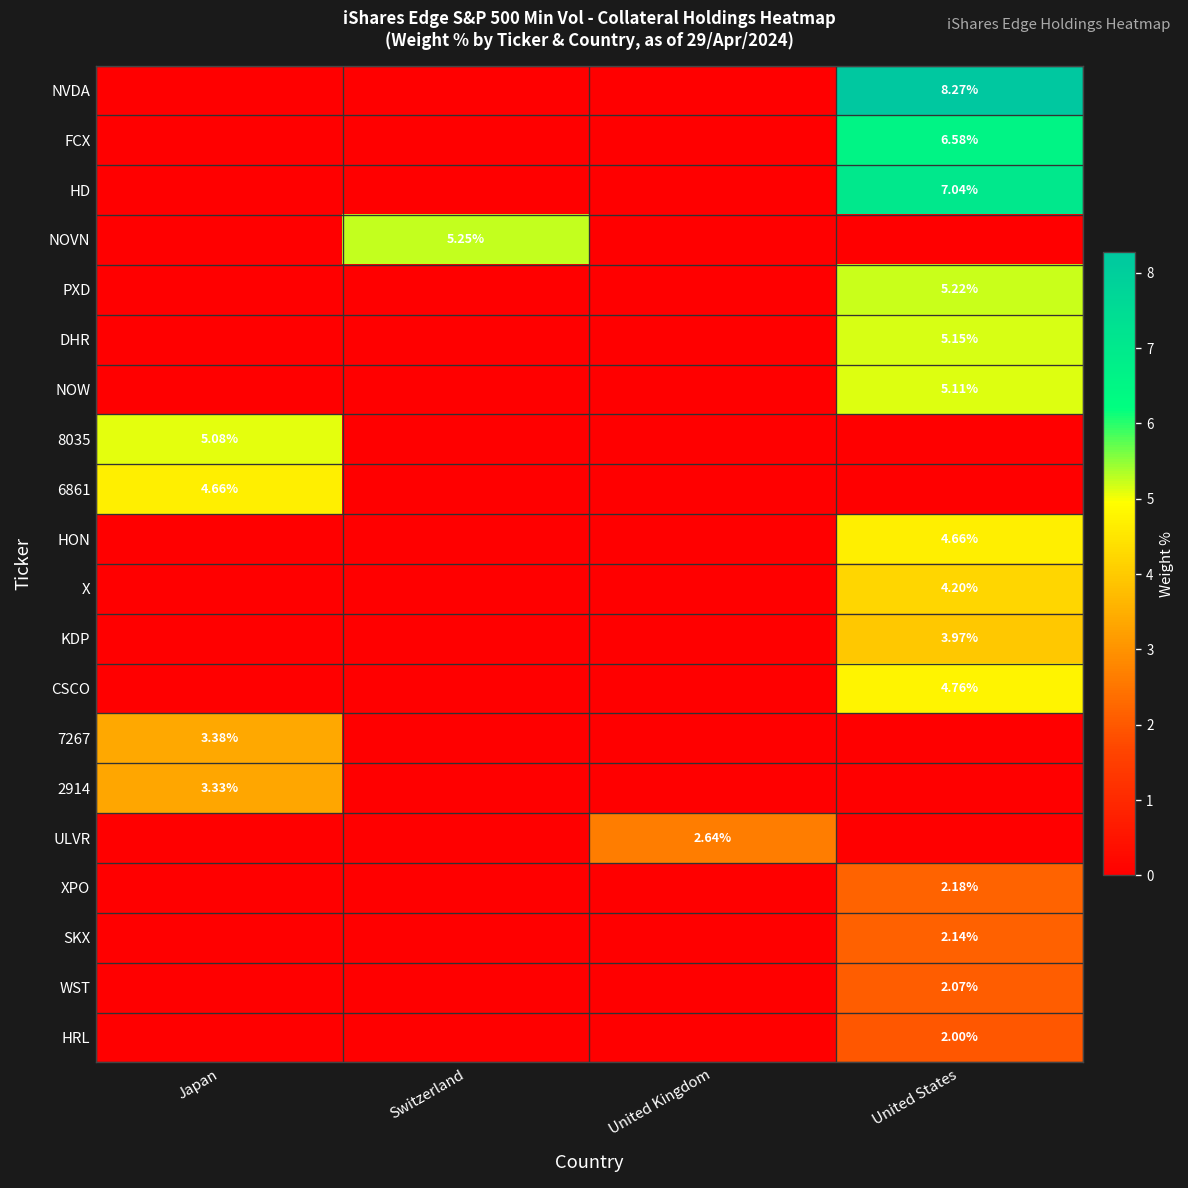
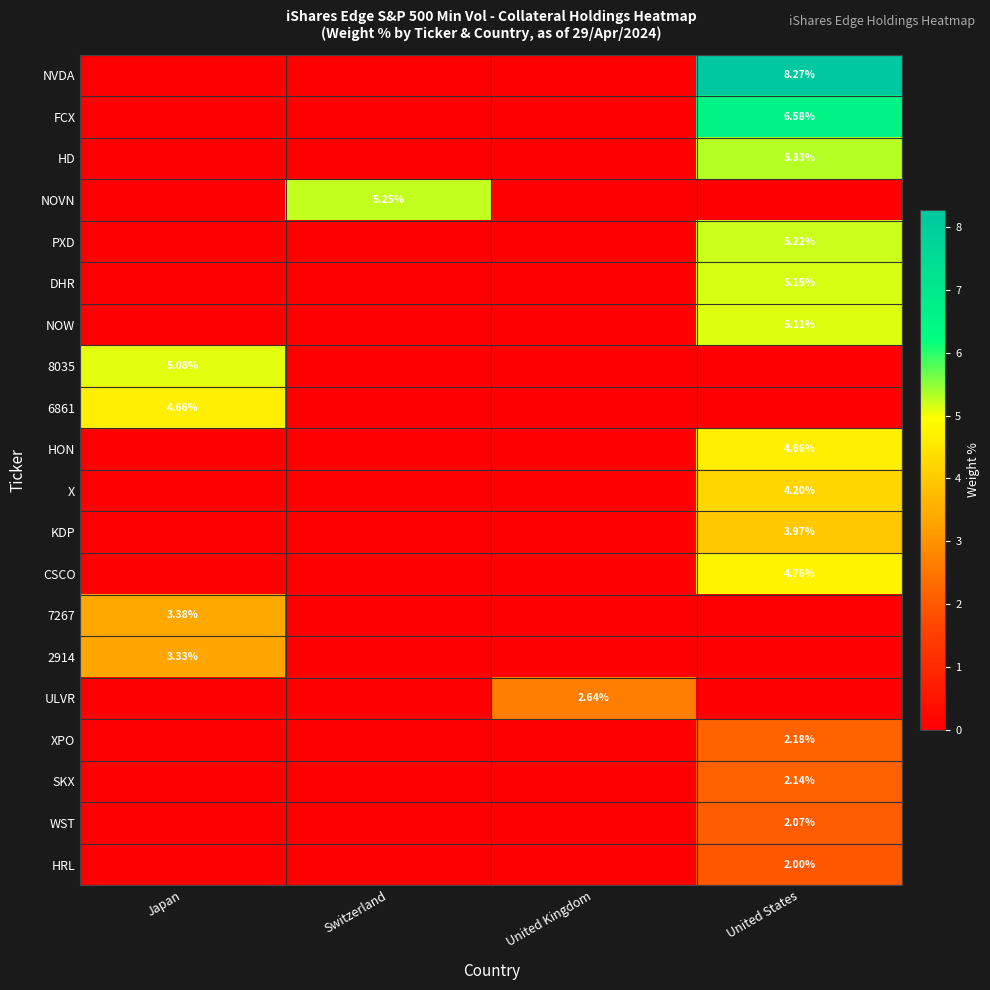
  {
    "NVDA": {
      "United States": "8.27%"
    },
    "FCX": {
      "United States": "6.58%"
    },
    "HD": {
-     "United States": "7.04%"
+     "United States": "5.33%"
    },
    "NOVN": {
      "Switzerland": "5.25%"
    },
    "PXD": {
      "United States": "5.22%"
    },
    "DHR": {
      "United States": "5.15%"
    },
    "NOW": {
      "United States": "5.11%"
    },
    "8035": {
      "Japan": "5.08%"
    },
    "6861": {
      "Japan": "4.66%"
    },
    "HON": {
      "United States": "4.66%"
    },
    "X": {
      "United States": "4.20%"
    },
    "KDP": {
      "United States": "3.97%"
    },
    "CSCO": {
      "United States": "4.76%"
    },
    "7267": {
      "Japan": "3.38%"
    },
    "2914": {
      "Japan": "3.33%"
    },
    "ULVR": {
      "United Kingdom": "2.64%"
    },
    "XPO": {
      "United States": "2.18%"
    },
    "SKX": {
      "United States": "2.14%"
    },
    "WST": {
      "United States": "2.07%"
    },
    "HRL": {
      "United States": "2.00%"
    }
  }
